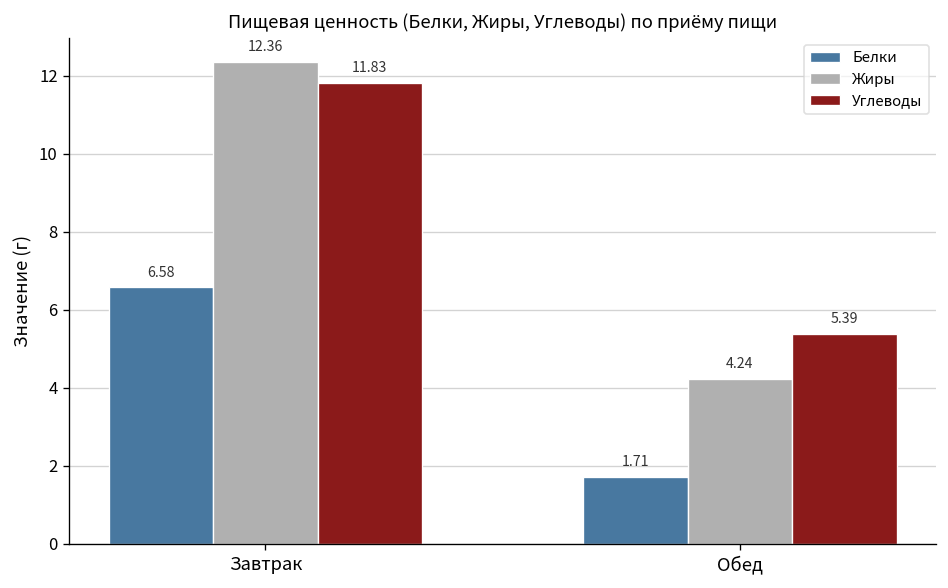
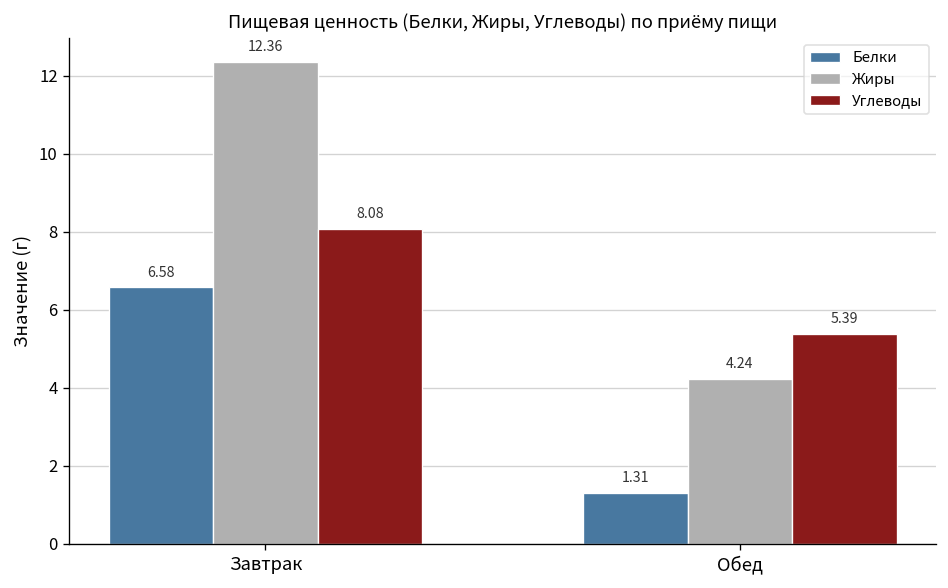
  {
    "Белки": {
      "Завтрак": 6.58,
-     "Обед": 1.71
+     "Обед": 1.31
    },
    "Жиры": {
      "Завтрак": 12.36,
      "Обед": 4.24
    },
    "Углеводы": {
-     "Завтрак": 11.83,
+     "Завтрак": 8.08,
      "Обед": 5.39
    }
  }
